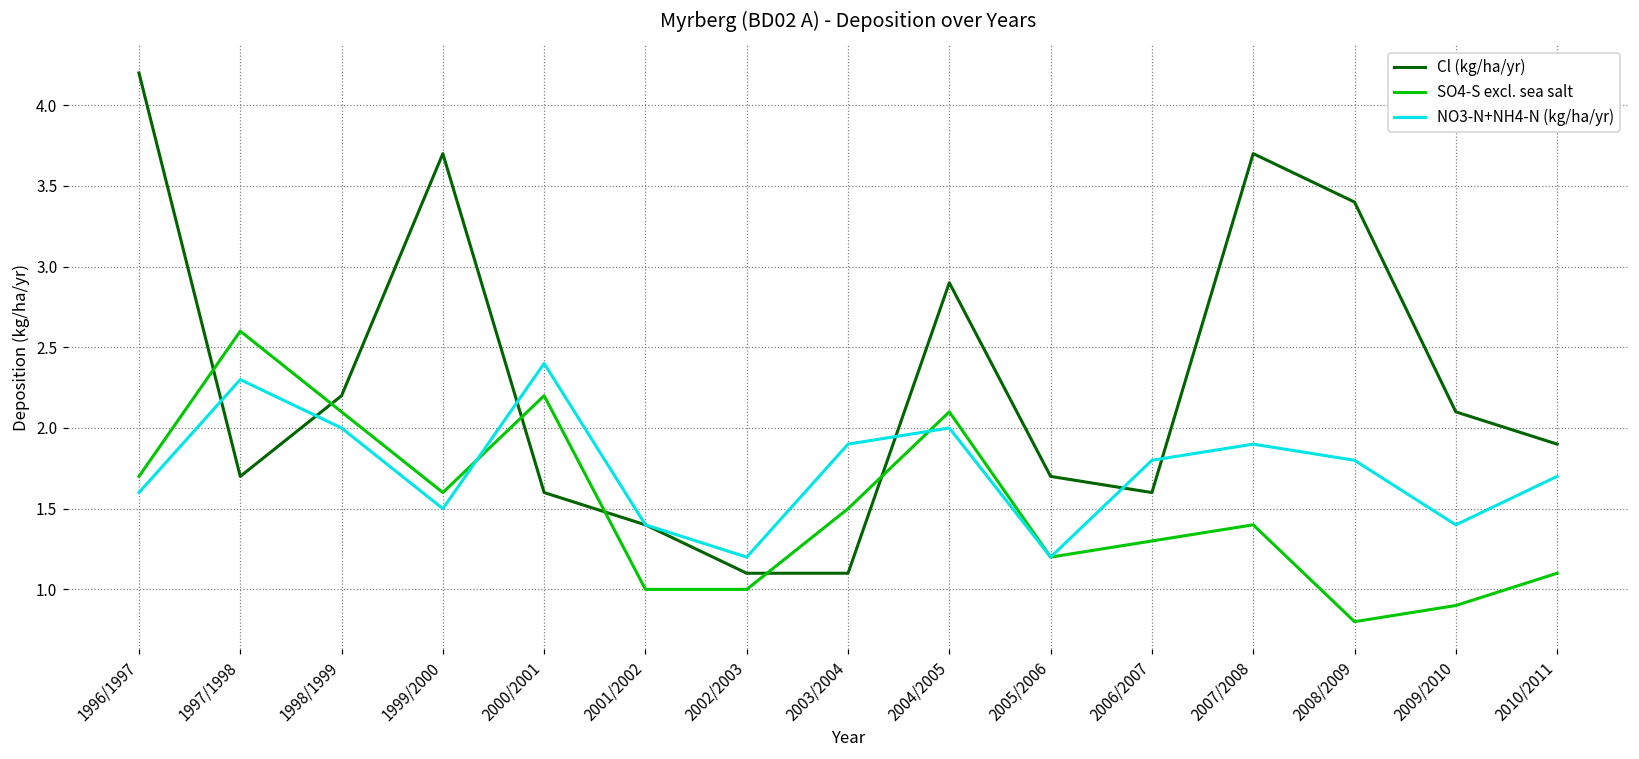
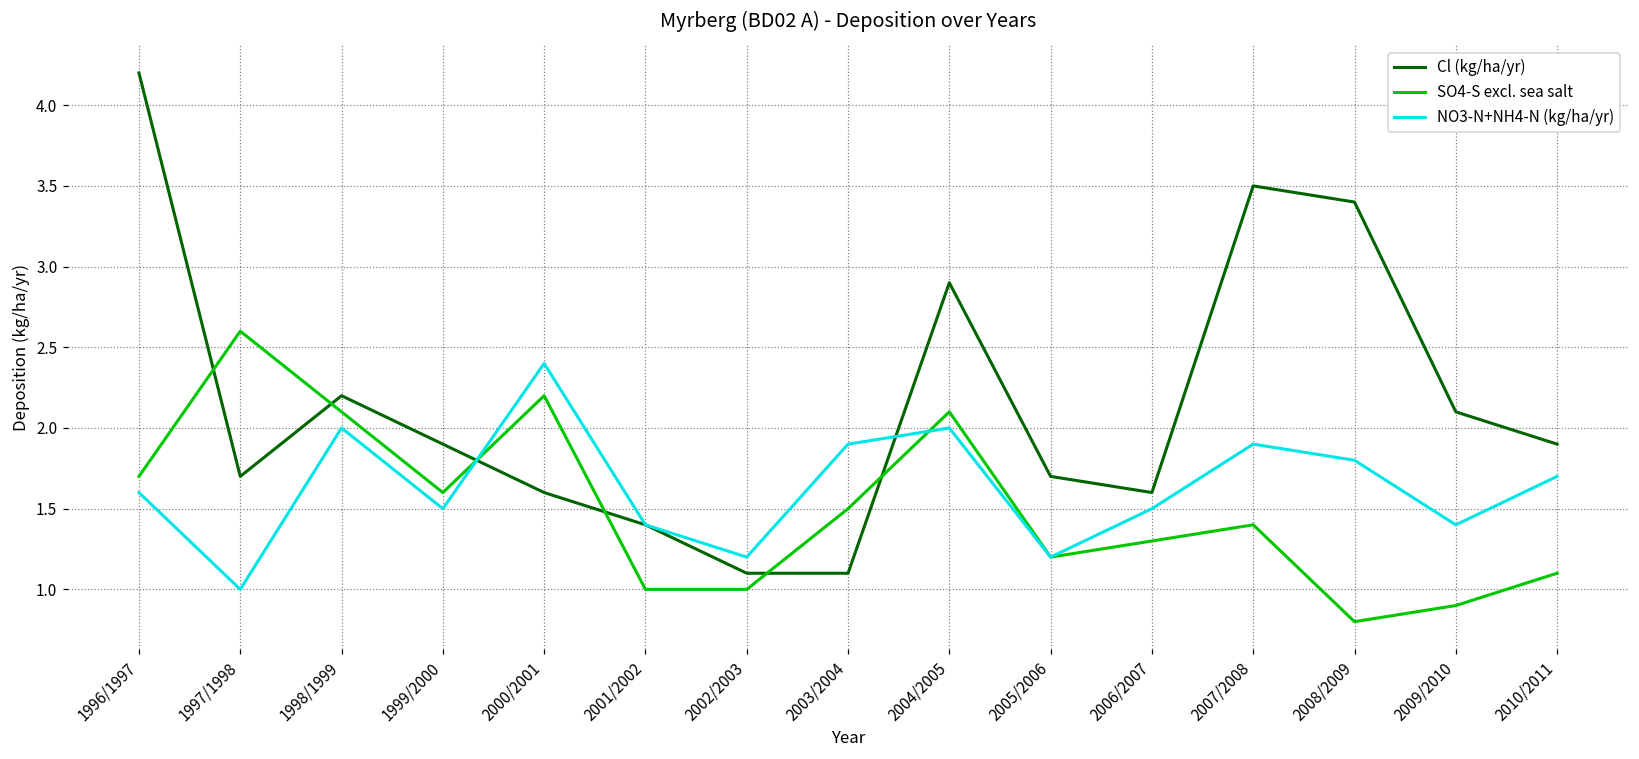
  {
    "Cl (kg/ha/yr)": {
      "1996/1997": 4.2,
      "1997/1998": 1.7,
      "1998/1999": 2.2,
-     "1999/2000": 3.7,
+     "1999/2000": 1.9,
      "2000/2001": 1.6,
      "2002/2003": 1.1,
      "2003/2004": 1.1,
      "2004/2005": 2.9,
      "2005/2006": 1.7,
      "2006/2007": 1.6,
-     "2007/2008": 3.7,
+     "2007/2008": 3.5,
      "2008/2009": 3.4,
      "2009/2010": 2.1,
      "2010/2011": 1.9
    },
    "SO4-S excl. sea salt": {
      "1996/1997": 1.7,
      "1997/1998": 2.6,
      "1998/1999": 2.1,
      "1999/2000": 1.6,
      "2000/2001": 2.2,
      "2001/2002": 1.0,
      "2002/2003": 1.0,
      "2003/2004": 1.5,
      "2004/2005": 2.1,
      "2006/2007": 1.3,
      "2007/2008": 1.4,
      "2008/2009": 0.8,
      "2009/2010": 0.9,
      "2010/2011": 1.1
    },
    "NO3-N+NH4-N (kg/ha/yr)": {
      "1996/1997": 1.6,
-     "1997/1998": 2.3,
+     "1997/1998": 1.0,
      "1998/1999": 2.0,
      "1999/2000": 1.5,
      "2000/2001": 2.4,
      "2002/2003": 1.2,
      "2003/2004": 1.9,
      "2004/2005": 2.0,
-     "2006/2007": 1.8,
+     "2006/2007": 1.5,
      "2007/2008": 1.9,
      "2008/2009": 1.8,
      "2009/2010": 1.4,
      "2010/2011": 1.7
    }
  }
